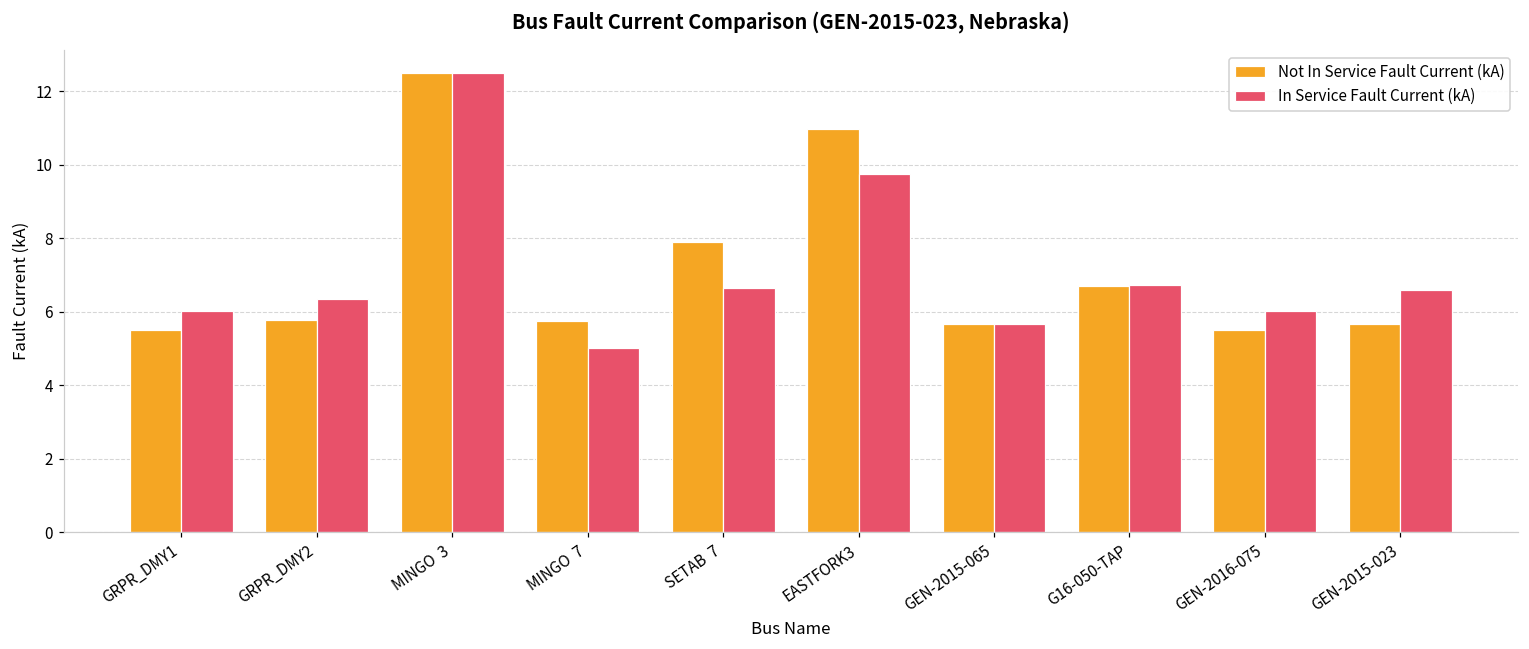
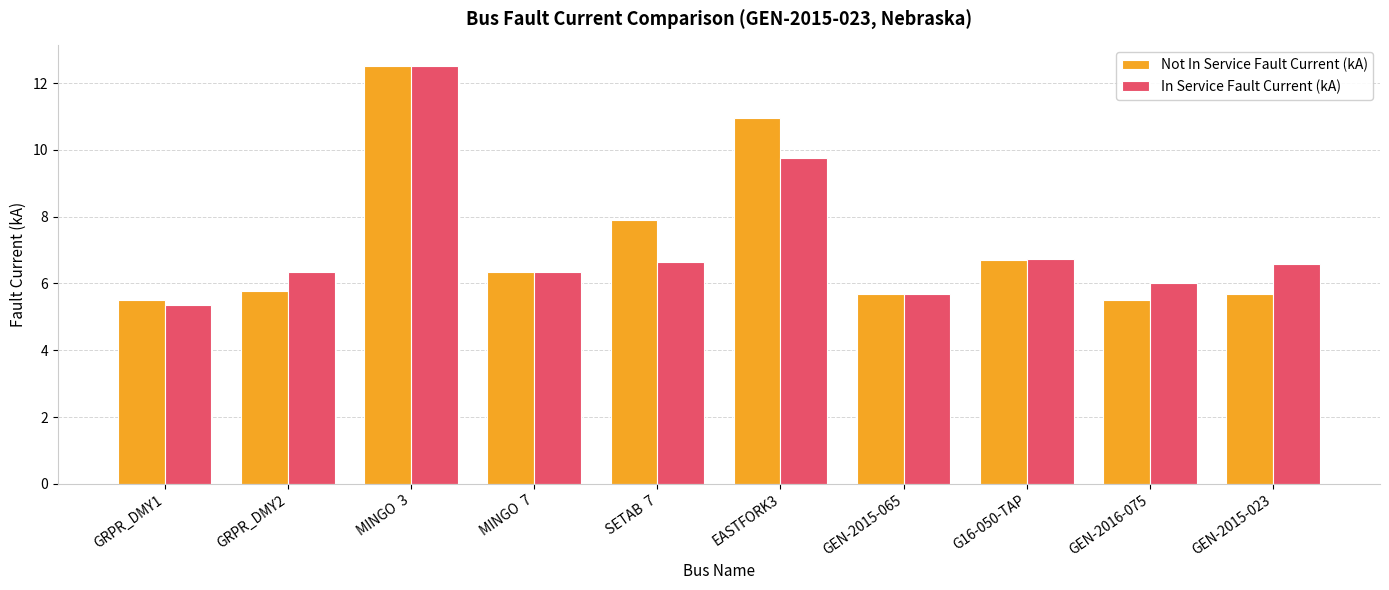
  {
    "Not In Service Fault Current (kA)": {
      "GRPR_DMY1": 5.5,
      "GRPR_DMY2": 5.8,
      "MINGO 3": 12.5,
-     "MINGO 7": 5.7,
+     "MINGO 7": 6.3,
      "SETAB 7": 7.9,
      "EASTFORK3": 11.0,
      "GEN-2015-065": 5.7,
      "G16-050-TAP": 6.7,
      "GEN-2016-075": 5.5,
      "GEN-2015-023": 5.7
    },
    "In Service Fault Current (kA)": {
-     "GRPR_DMY1": 6.0,
+     "GRPR_DMY1": 5.4,
      "GRPR_DMY2": 6.3,
      "MINGO 3": 12.5,
-     "MINGO 7": 5.0,
+     "MINGO 7": 6.3,
      "SETAB 7": 6.7,
      "EASTFORK3": 9.8,
      "GEN-2015-065": 5.7,
      "G16-050-TAP": 6.7,
      "GEN-2016-075": 6.0,
      "GEN-2015-023": 6.6
    }
  }
